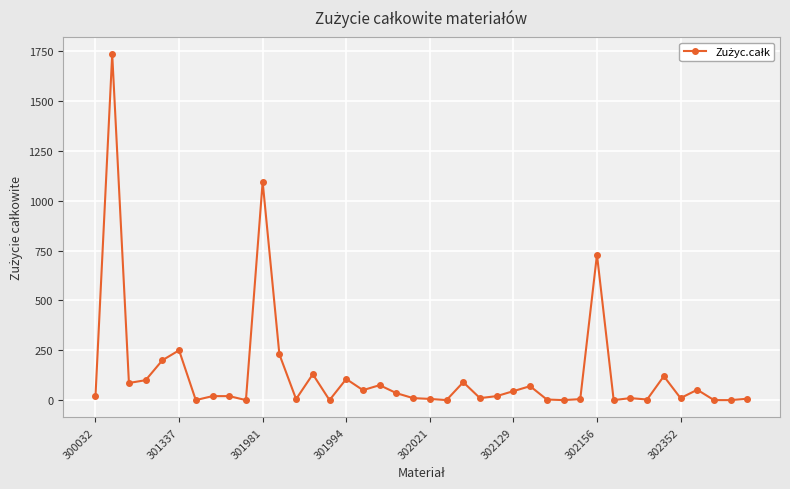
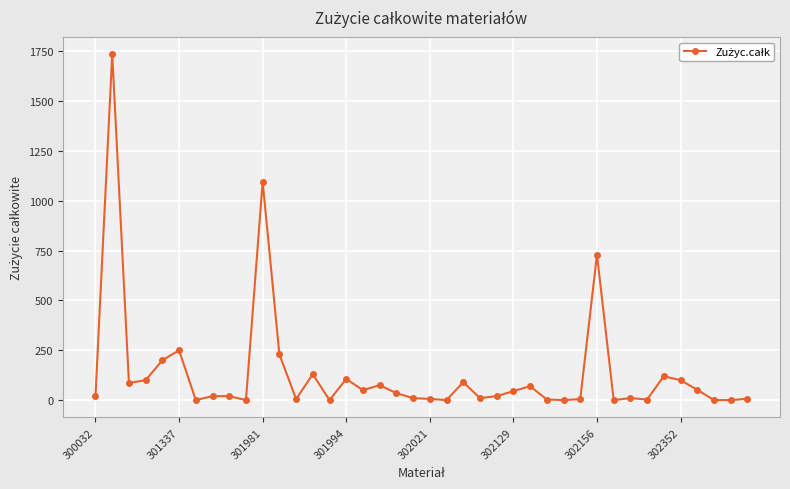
  {
    "300032": 20,
    "301337": 250,
    "301981": 1100,
    "301994": 110,
    "302021": 10,
    "302129": 50,
    "302156": 730,
-   "302352": 10
+   "302352": 100
  }
